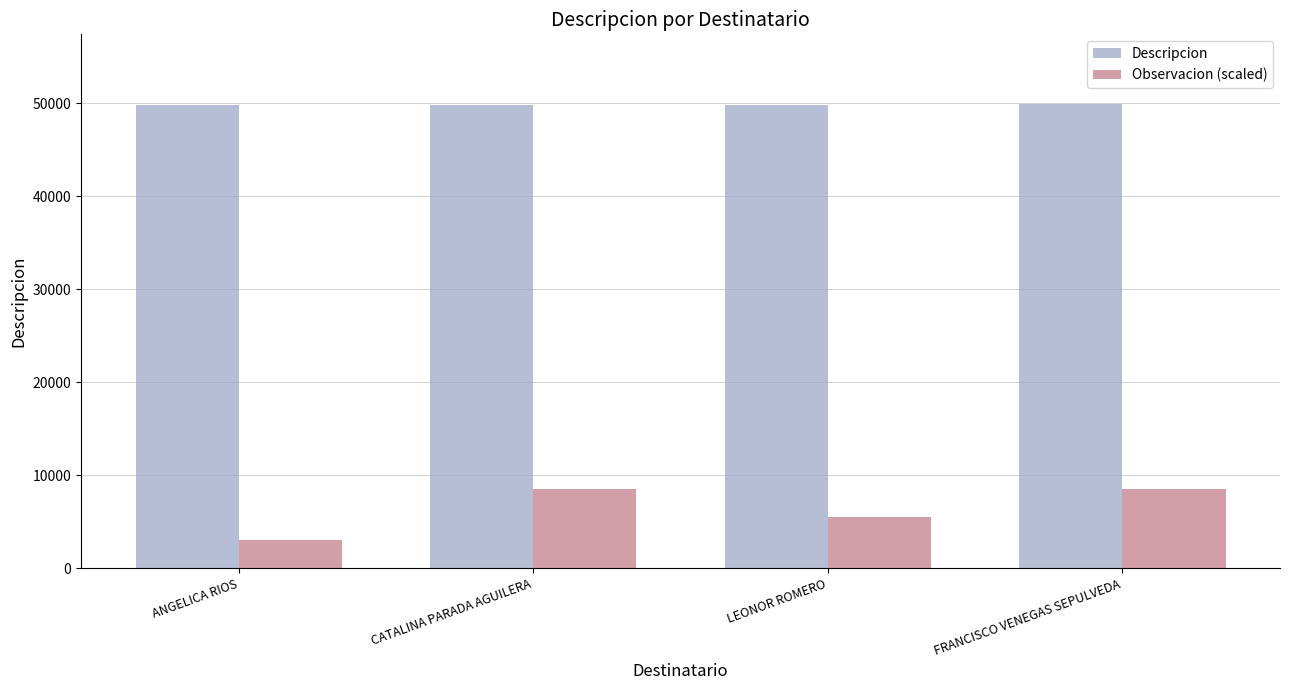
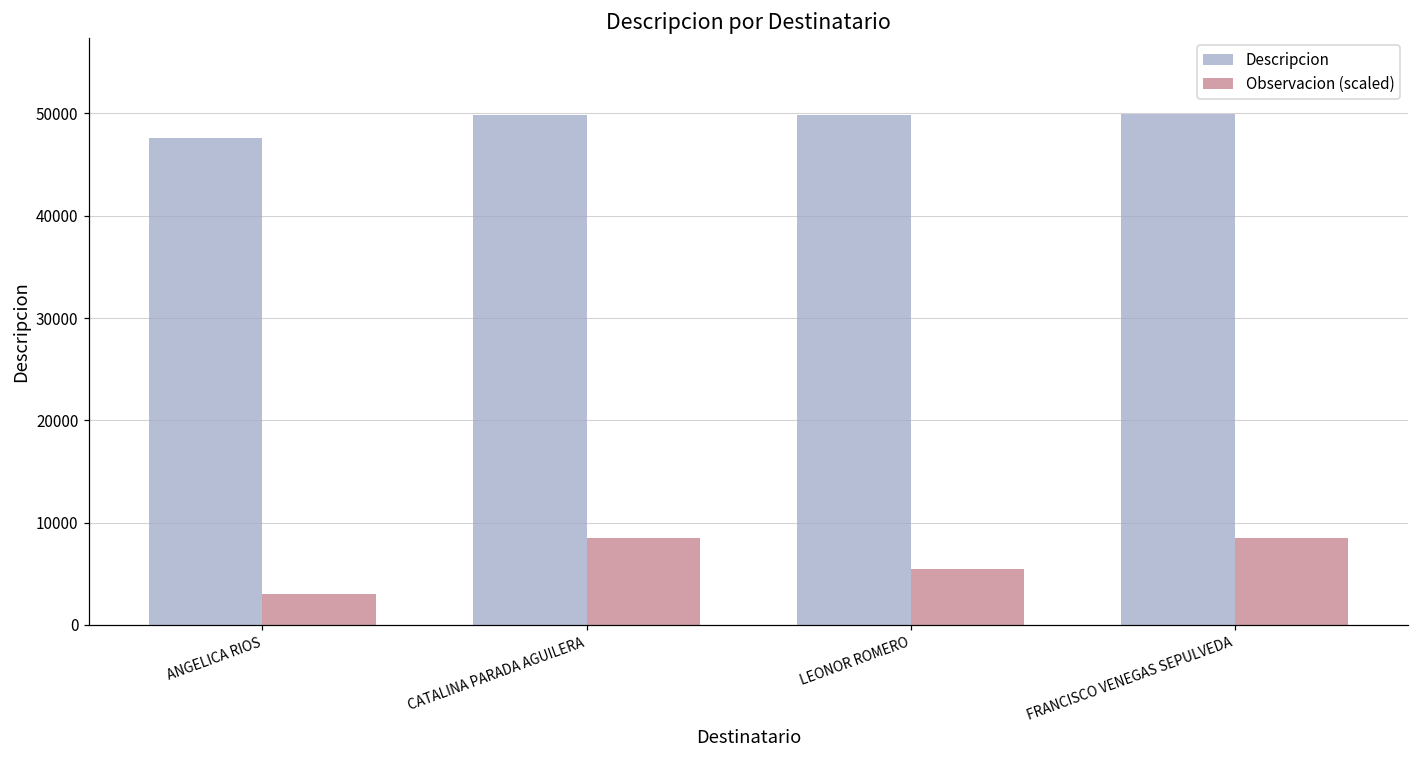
  {
    "Descripcion": {
-     "ANGELICA RIOS": 50000,
+     "ANGELICA RIOS": 48000,
      "CATALINA PARADA AGUILERA": 50000,
      "LEONOR ROMERO": 50000,
      "FRANCISCO VENEGAS SEPULVEDA": 50000
    },
    "Observacion (scaled)": {
      "ANGELICA RIOS": 3000,
      "CATALINA PARADA AGUILERA": 9000,
      "LEONOR ROMERO": 6000,
      "FRANCISCO VENEGAS SEPULVEDA": 9000
    }
  }
